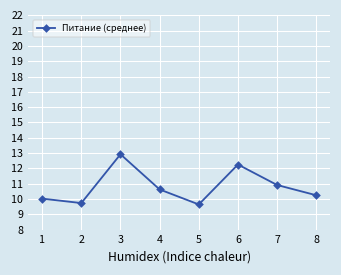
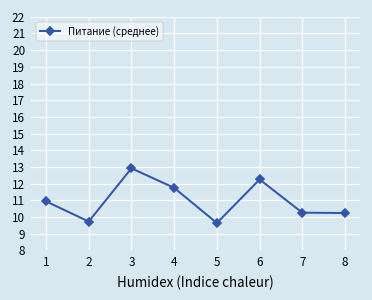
  {
-   "1": 10.0,
+   "1": 10.9,
    "2": 9.7,
    "3": 12.9,
-   "4": 10.6,
+   "4": 11.8,
    "5": 9.6,
    "6": 12.3,
-   "7": 10.9,
+   "7": 10.3,
    "8": 10.2
  }
